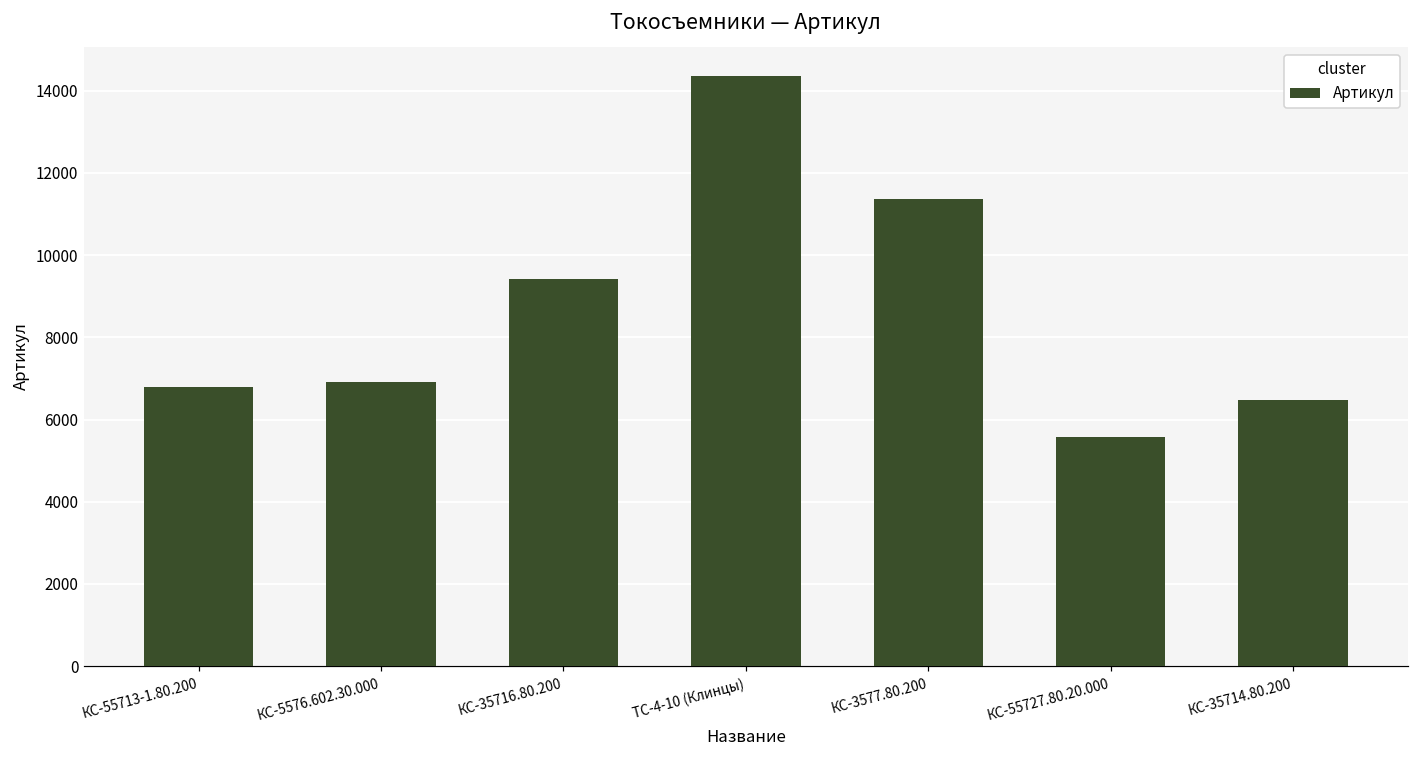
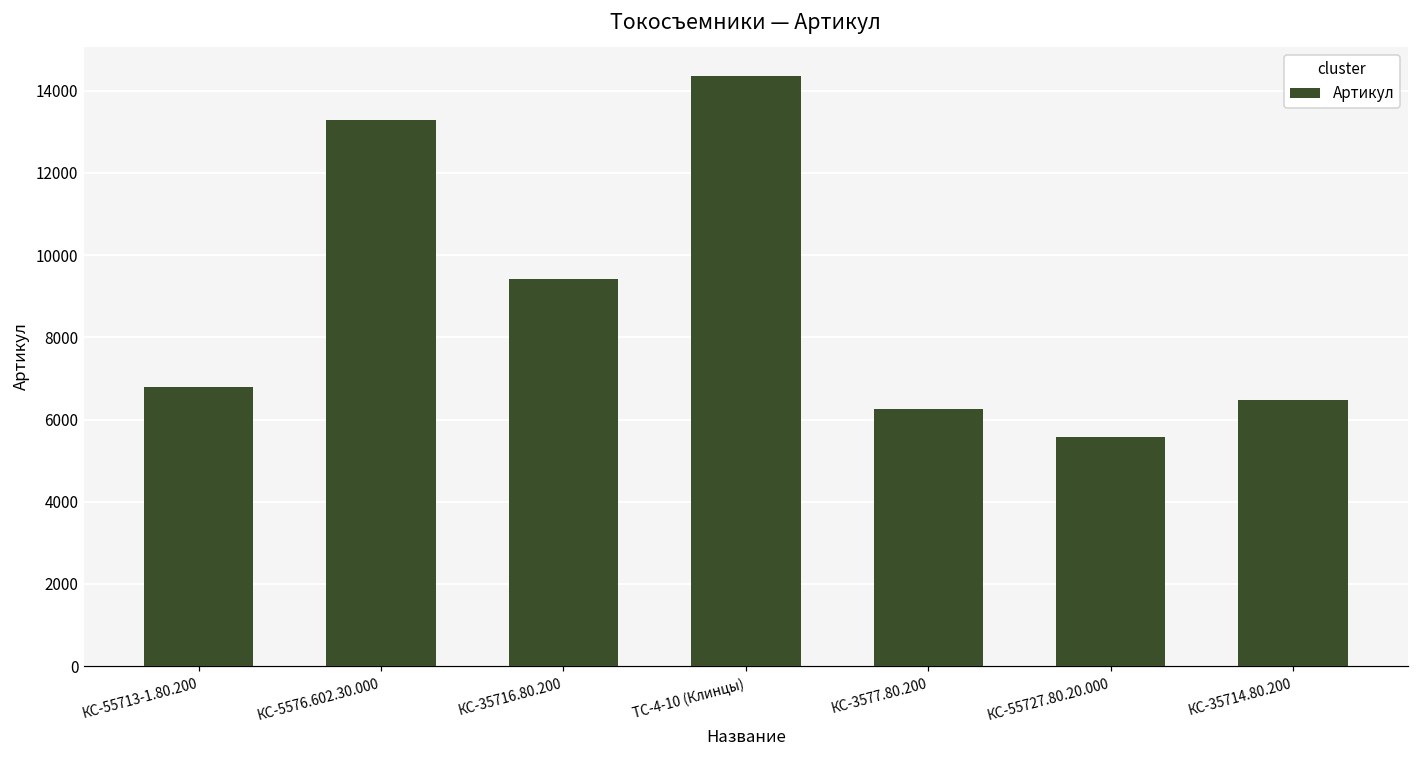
  {
    "КС-55713-1.80.200": 6800,
-   "КС-5576.602.30.000": 6900,
+   "КС-5576.602.30.000": 13300,
    "КС-35716.80.200": 9400,
    "ТС-4-10 (Клинцы)": 14300,
-   "КС-3577.80.200": 11400,
+   "КС-3577.80.200": 6300,
    "КС-55727.80.20.000": 5600,
    "КС-35714.80.200": 6500
  }
